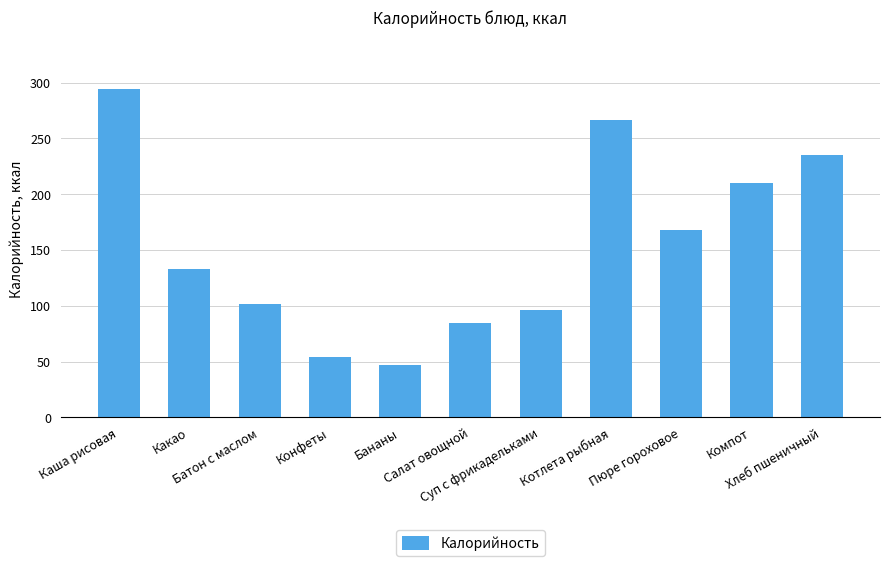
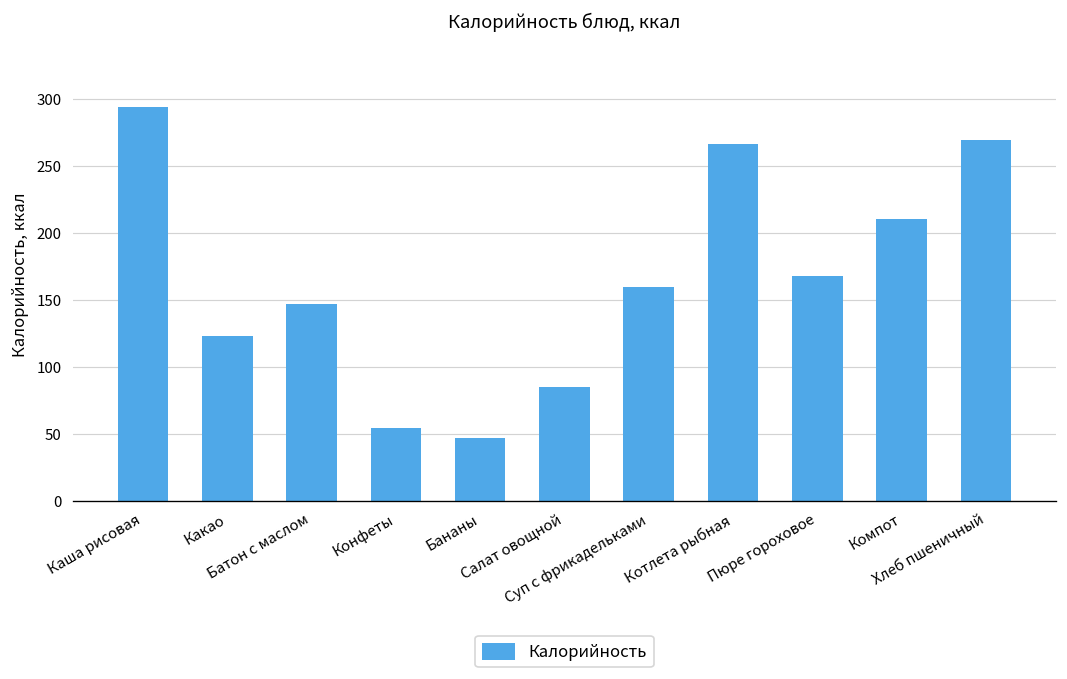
  {
    "Каша рисовая": 294,
-   "Какао": 133,
-   "Батон с маслом": 101,
+   "Какао": 123,
+   "Батон с маслом": 147,
    "Конфеты": 54,
    "Бананы": 47,
    "Салат овощной": 85,
-   "Суп с фрикадельками": 96,
+   "Суп с фрикадельками": 160,
    "Котлета рыбная": 266,
    "Пюре гороховое": 168,
    "Компот": 210,
-   "Хлеб пшеничный": 235
+   "Хлеб пшеничный": 269
  }
